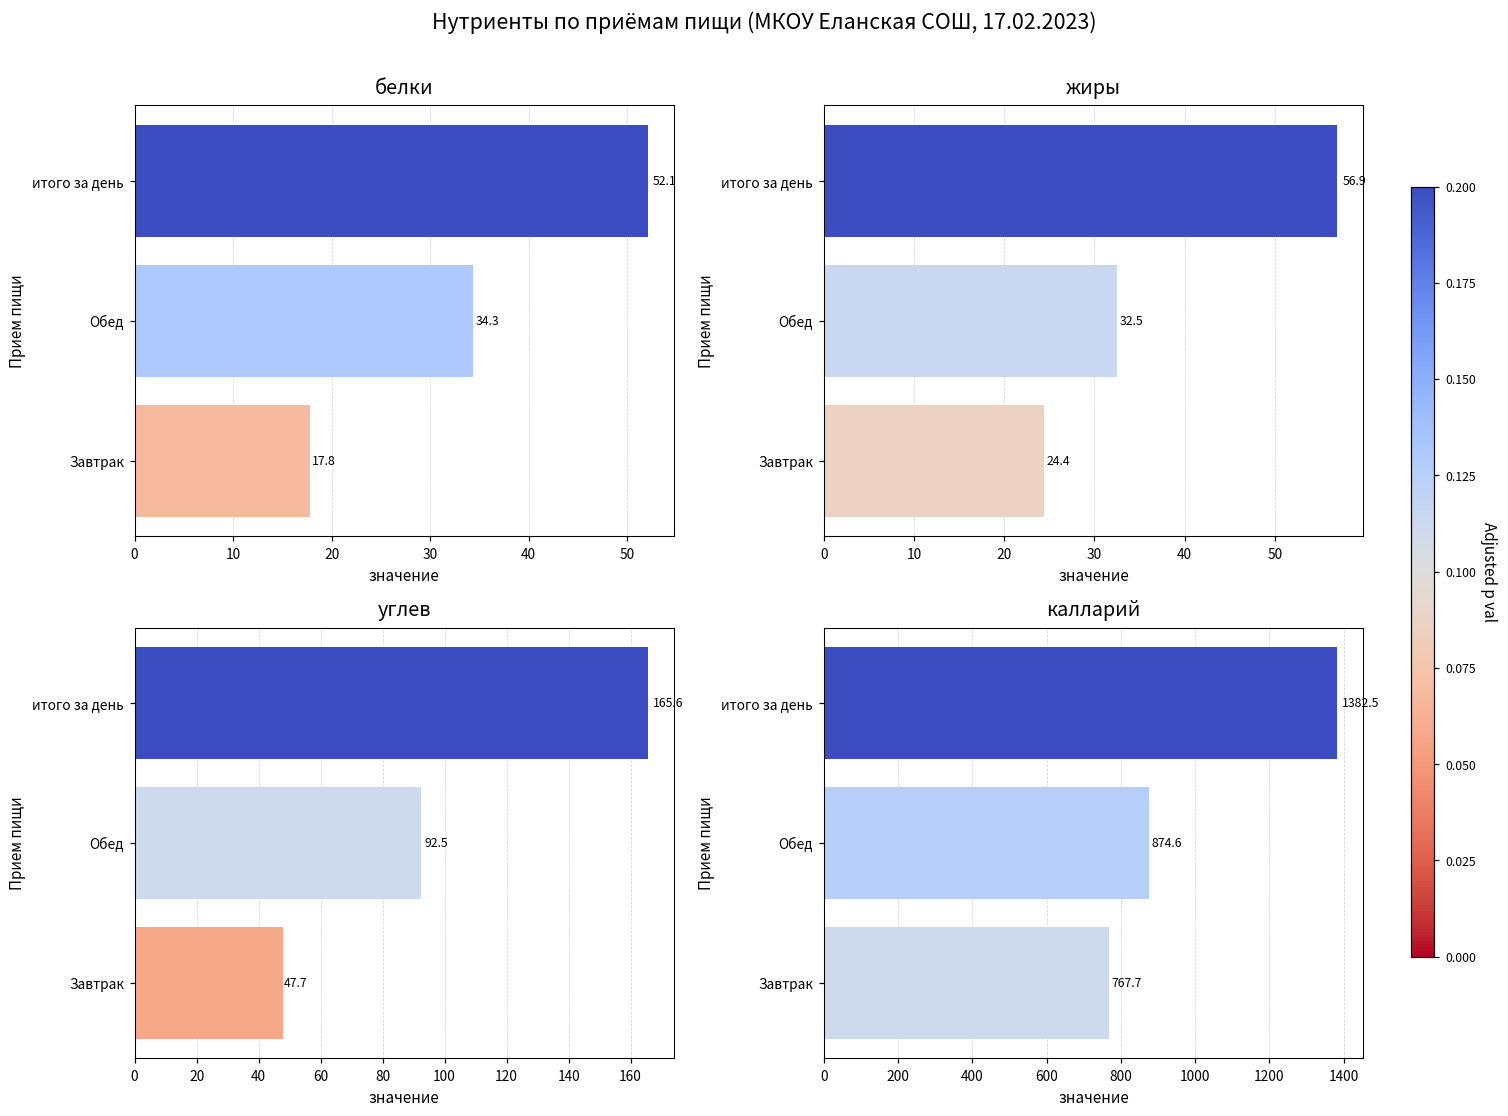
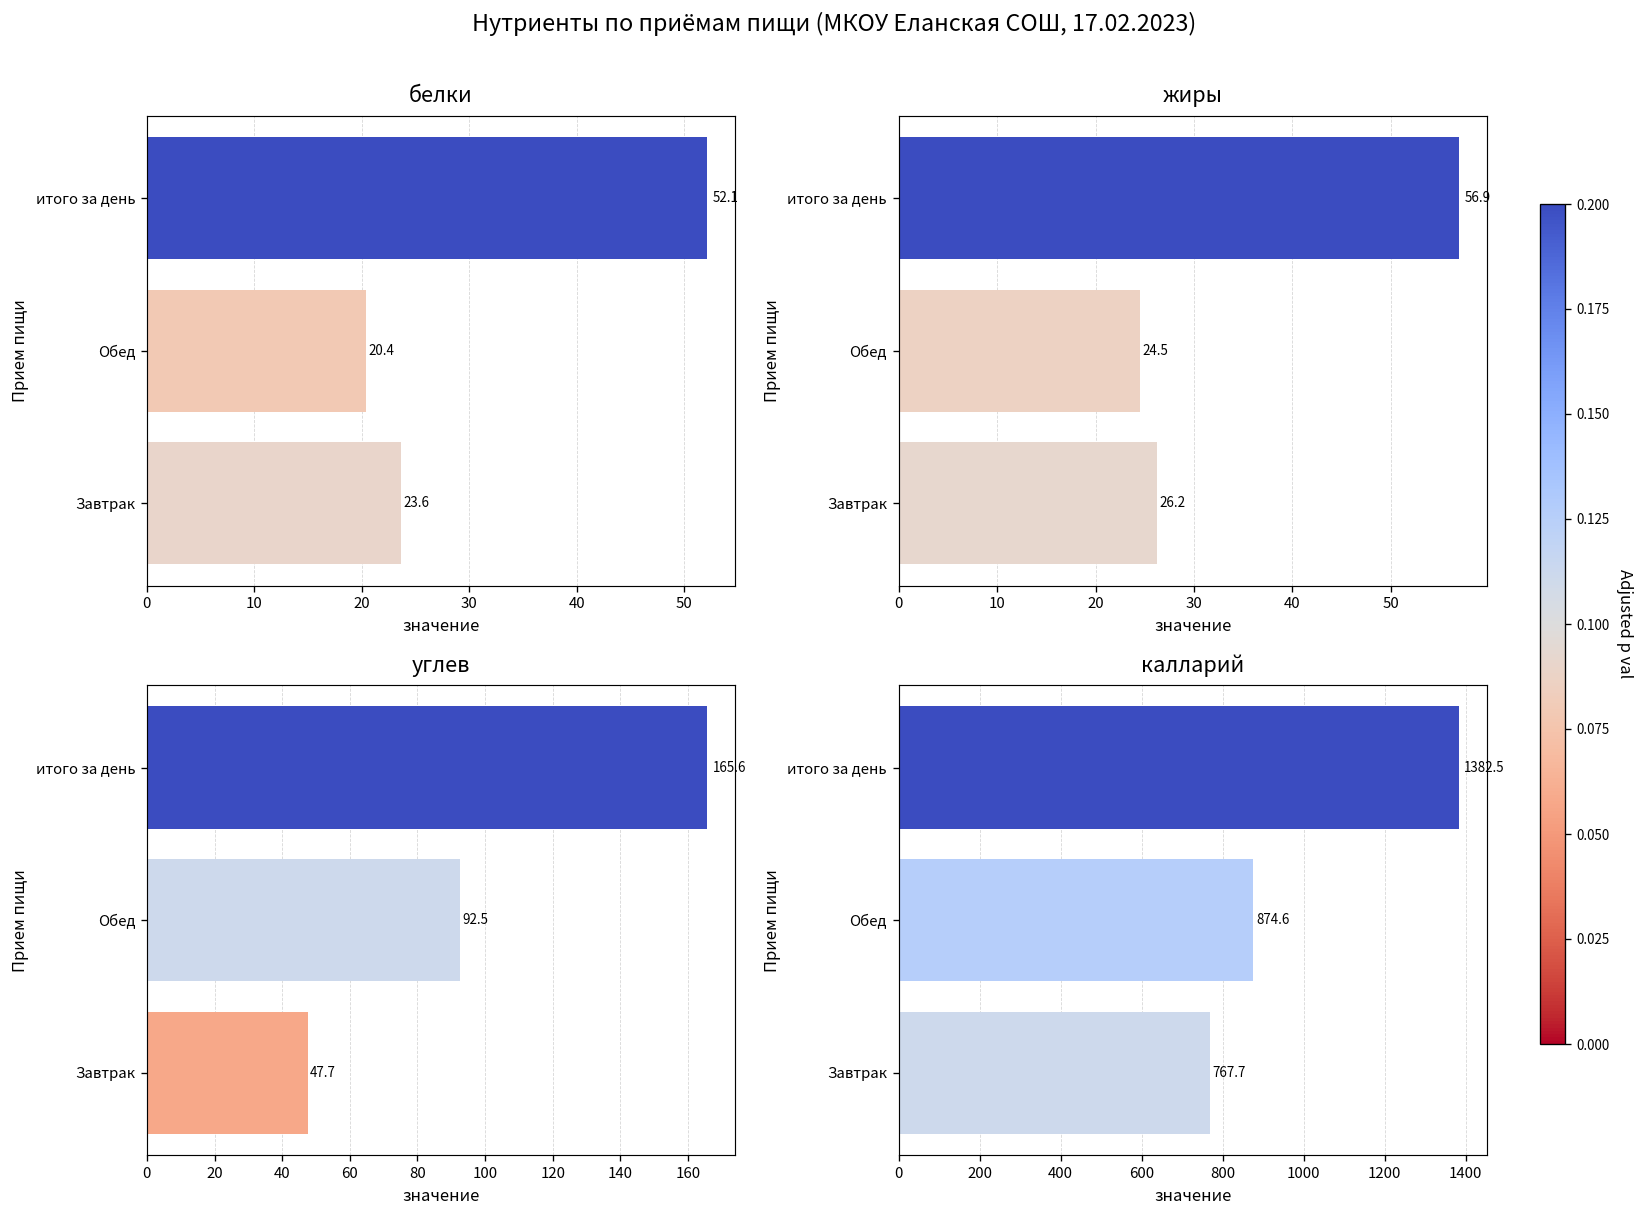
  {
    "белки": {
      "итого за день": 52.1,
-     "Обед": 34.3,
-     "Завтрак": 17.8
+     "Обед": 20.4,
+     "Завтрак": 23.6
    },
    "жиры": {
      "итого за день": 56.9,
-     "Обед": 32.5,
-     "Завтрак": 24.4
+     "Обед": 24.5,
+     "Завтрак": 26.2
    },
    "углев": {
      "итого за день": 165.6,
      "Обед": 92.5,
      "Завтрак": 47.7
    },
    "калларий": {
      "итого за день": 1382.5,
      "Обед": 874.6,
      "Завтрак": 767.7
    }
  }
